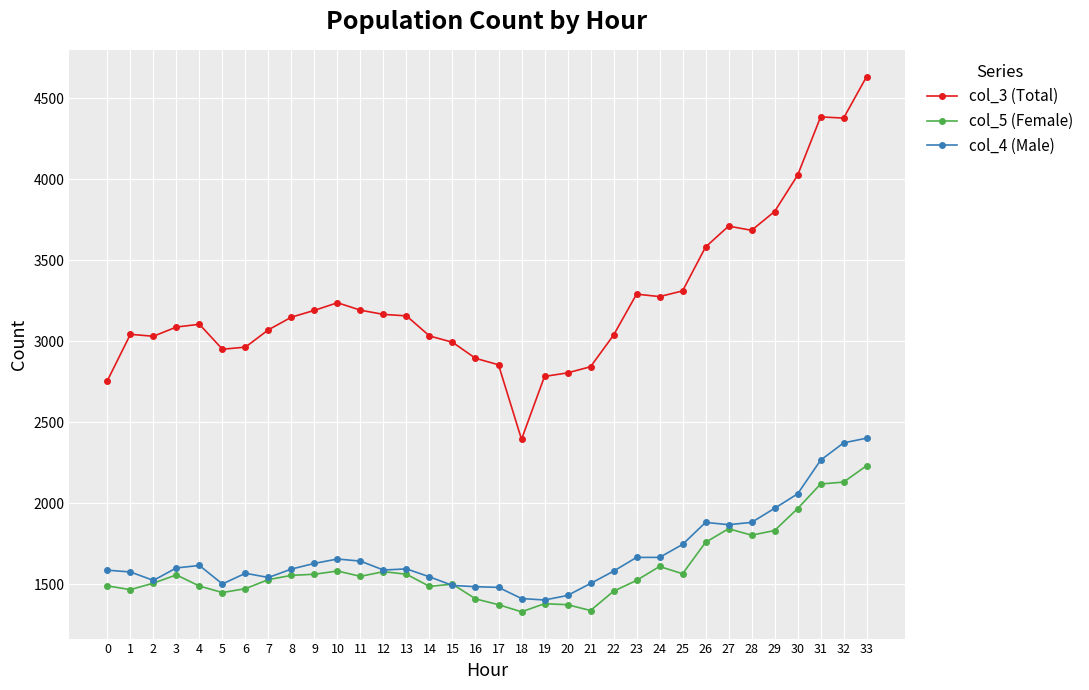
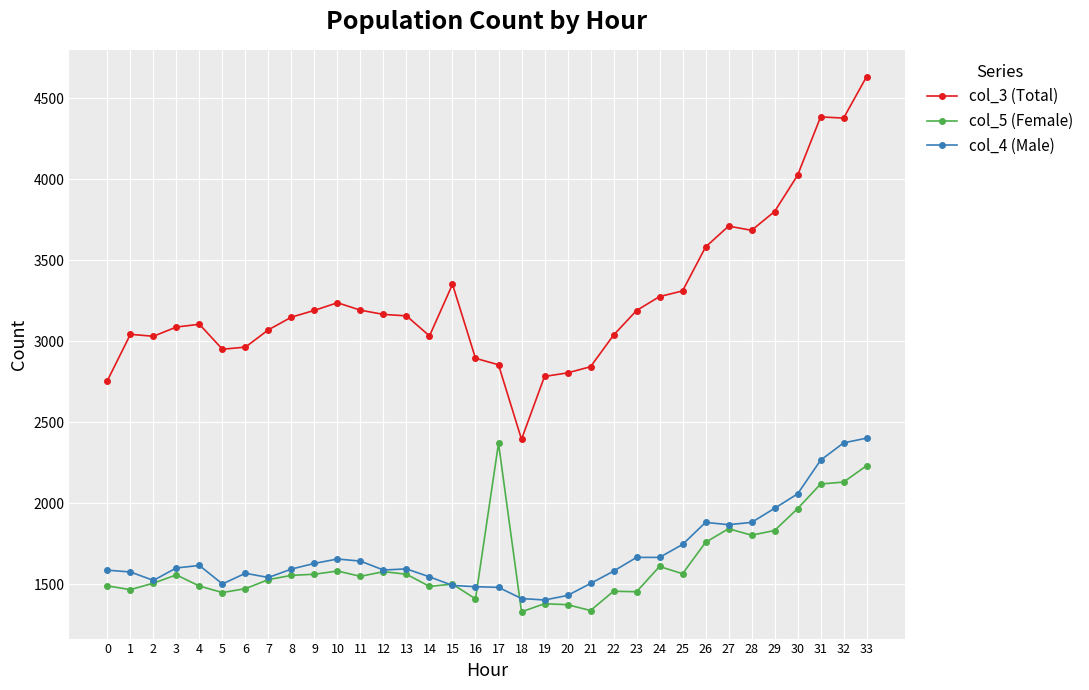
  {
    "col_3 (Total)": {
      "0": 2760,
      "1": 3040,
      "2": 3030,
      "3": 3090,
      "4": 3110,
      "5": 2950,
      "6": 2960,
      "7": 3070,
      "8": 3150,
      "9": 3190,
      "10": 3240,
      "11": 3190,
      "12": 3170,
      "13": 3160,
      "14": 3030,
-     "15": 2990,
+     "15": 3350,
      "16": 2900,
      "17": 2860,
      "18": 2400,
      "19": 2780,
      "20": 2810,
      "21": 2840,
      "22": 3040,
-     "23": 3290,
+     "23": 3190,
      "24": 3280,
      "25": 3310,
      "26": 3580,
      "27": 3710,
      "28": 3690,
      "29": 3800,
      "30": 4030,
      "31": 4390,
      "32": 4380,
      "33": 4630
    },
    "col_5 (Female)": {
      "0": 1490,
      "1": 1470,
      "2": 1510,
      "3": 1560,
      "4": 1490,
      "5": 1450,
      "6": 1470,
      "8": 1560,
      "9": 1560,
      "10": 1580,
      "11": 1550,
      "13": 1560,
      "14": 1490,
      "16": 1410,
-     "17": 1370,
+     "17": 2370,
      "18": 1330,
      "19": 1380,
      "20": 1370,
      "21": 1340,
      "22": 1460,
-     "23": 1520,
+     "23": 1450,
      "24": 1610,
      "25": 1570,
      "26": 1760,
      "27": 1840,
      "28": 1800,
      "29": 1830,
      "30": 1970,
      "31": 2120,
      "32": 2130,
      "33": 2230
    },
    "col_4 (Male)": {
      "0": 1590,
      "1": 1580,
      "2": 1520,
      "3": 1600,
      "4": 1620,
      "5": 1500,
      "6": 1570,
      "8": 1590,
      "9": 1630,
      "10": 1660,
      "11": 1640,
      "13": 1600,
      "14": 1550,
      "16": 1490,
      "17": 1480,
      "18": 1410,
      "19": 1400,
      "20": 1430,
      "21": 1510,
      "22": 1580,
      "23": 1670,
      "24": 1670,
      "25": 1750,
      "26": 1880,
      "27": 1870,
      "28": 1880,
      "29": 1970,
      "30": 2060,
      "31": 2270,
      "32": 2370,
      "33": 2400
    }
  }
